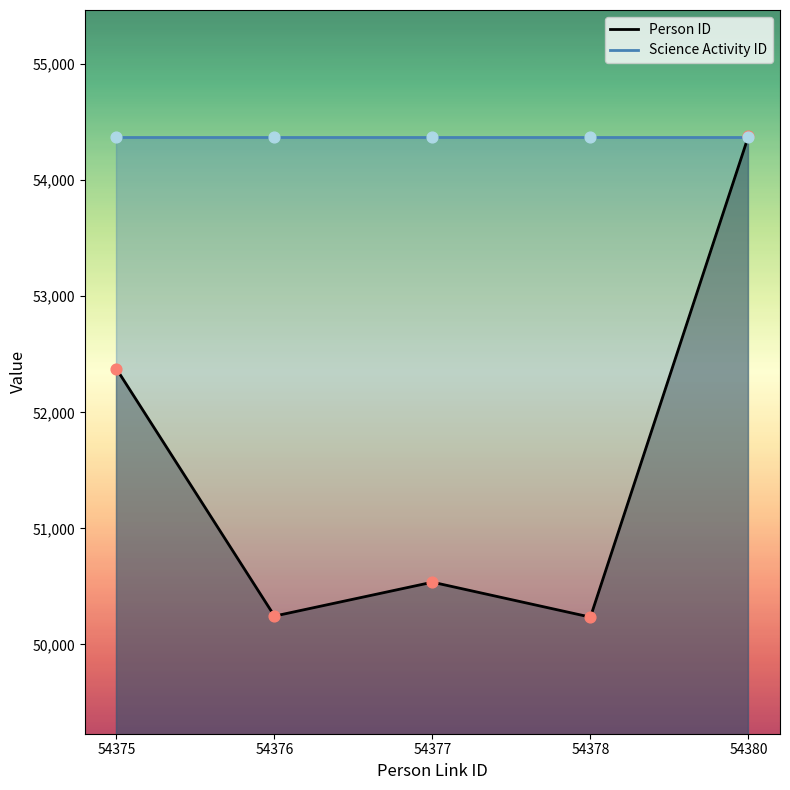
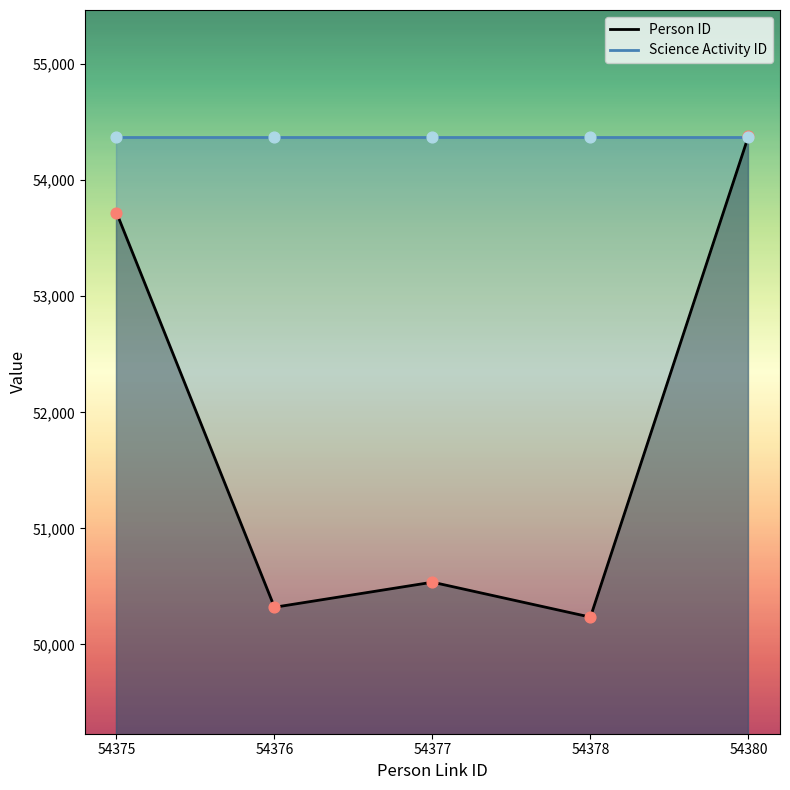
  {
    "Person ID": {
-     "54375": "52,370",
-     "54376": "50,240",
+     "54375": "53,720",
+     "54376": "50,320",
      "54377": "50,540",
      "54378": "50,240"
    },
    "Science Activity ID": {
      "54375": "54,370",
      "54376": "54,370",
      "54377": "54,370",
      "54378": "54,370"
    }
  }
